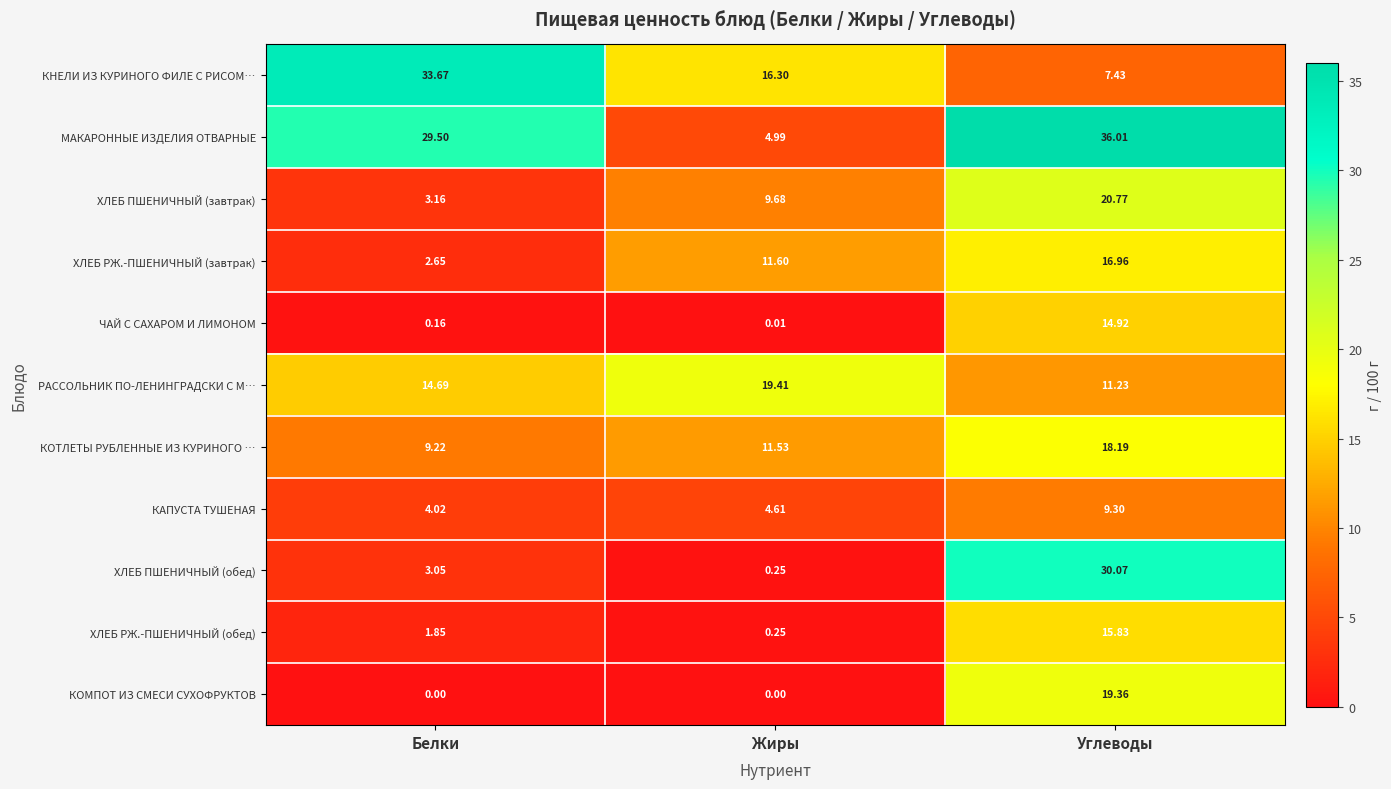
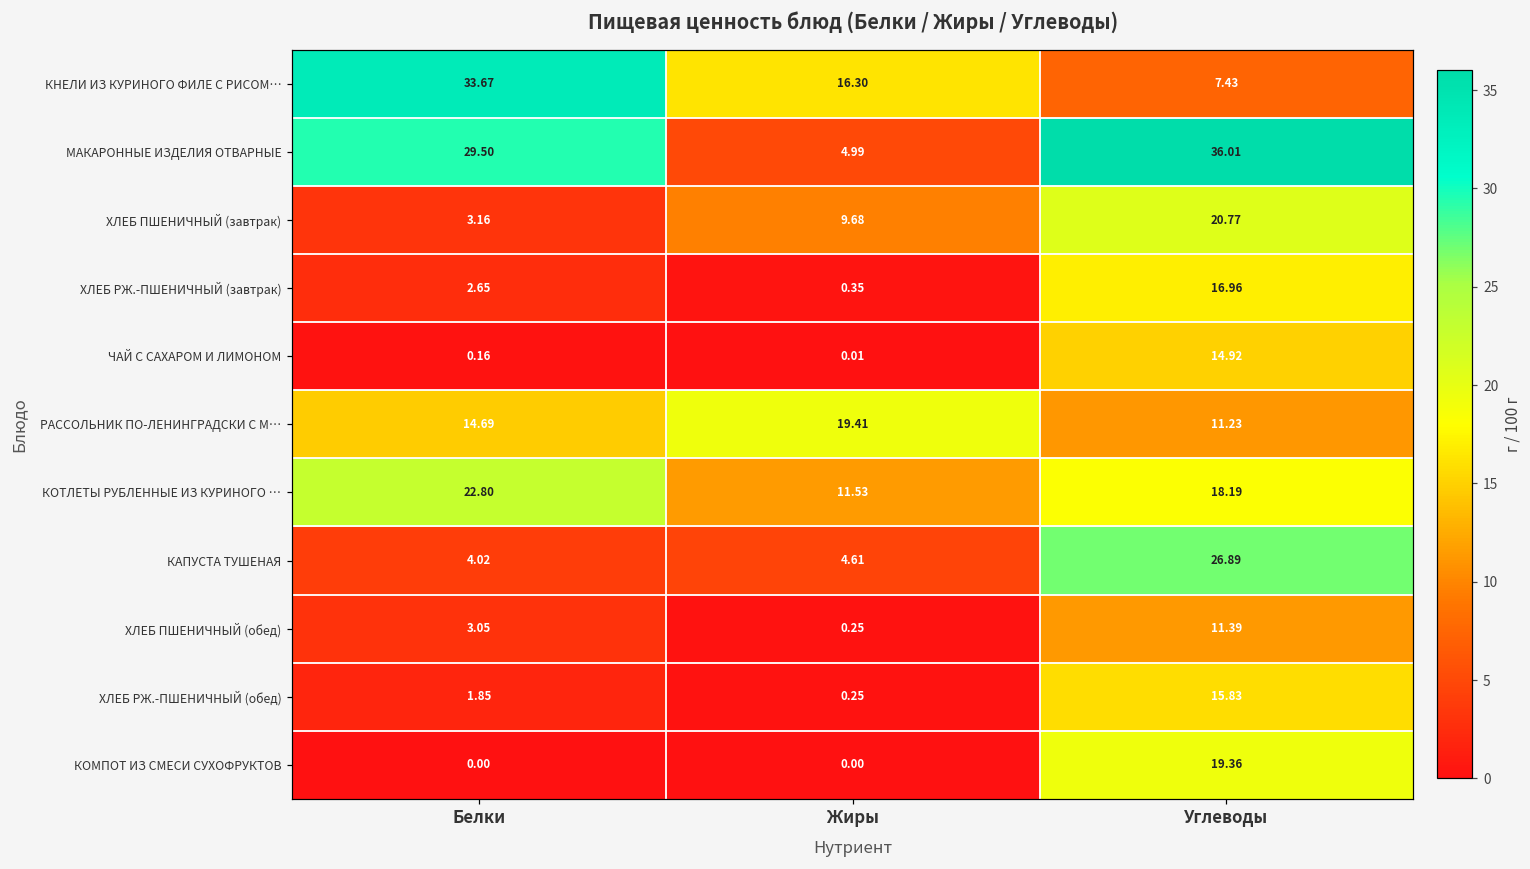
  {
    "КНЕЛИ ИЗ КУРИНОГО ФИЛЕ С РИСОМ…": {
      "Белки": 33.67,
      "Жиры": 16.30,
      "Углеводы": 7.43
    },
    "МАКАРОННЫЕ ИЗДЕЛИЯ ОТВАРНЫЕ": {
      "Белки": 29.50,
      "Жиры": 4.99,
      "Углеводы": 36.01
    },
    "ХЛЕБ ПШЕНИЧНЫЙ (завтрак)": {
      "Белки": 3.16,
      "Жиры": 9.68,
      "Углеводы": 20.77
    },
    "ХЛЕБ РЖ.-ПШЕНИЧНЫЙ (завтрак)": {
      "Белки": 2.65,
-     "Жиры": 11.60,
+     "Жиры": 0.35,
      "Углеводы": 16.96
    },
    "ЧАЙ С САХАРОМ И ЛИМОНОМ": {
      "Белки": 0.16,
      "Жиры": 0.01,
      "Углеводы": 14.92
    },
    "РАССОЛЬНИК ПО-ЛЕНИНГРАДСКИ С М…": {
      "Белки": 14.69,
      "Жиры": 19.41,
      "Углеводы": 11.23
    },
    "КОТЛЕТЫ РУБЛЕННЫЕ ИЗ КУРИНОГО …": {
-     "Белки": 9.22,
+     "Белки": 22.80,
      "Жиры": 11.53,
      "Углеводы": 18.19
    },
    "КАПУСТА ТУШЕНАЯ": {
      "Белки": 4.02,
      "Жиры": 4.61,
-     "Углеводы": 9.30
+     "Углеводы": 26.89
    },
    "ХЛЕБ ПШЕНИЧНЫЙ (обед)": {
      "Белки": 3.05,
      "Жиры": 0.25,
-     "Углеводы": 30.07
+     "Углеводы": 11.39
    },
    "ХЛЕБ РЖ.-ПШЕНИЧНЫЙ (обед)": {
      "Белки": 1.85,
      "Жиры": 0.25,
      "Углеводы": 15.83
    },
    "КОМПОТ ИЗ СМЕСИ СУХОФРУКТОВ": {
      "Белки": 0.00,
      "Жиры": 0.00,
      "Углеводы": 19.36
    }
  }
